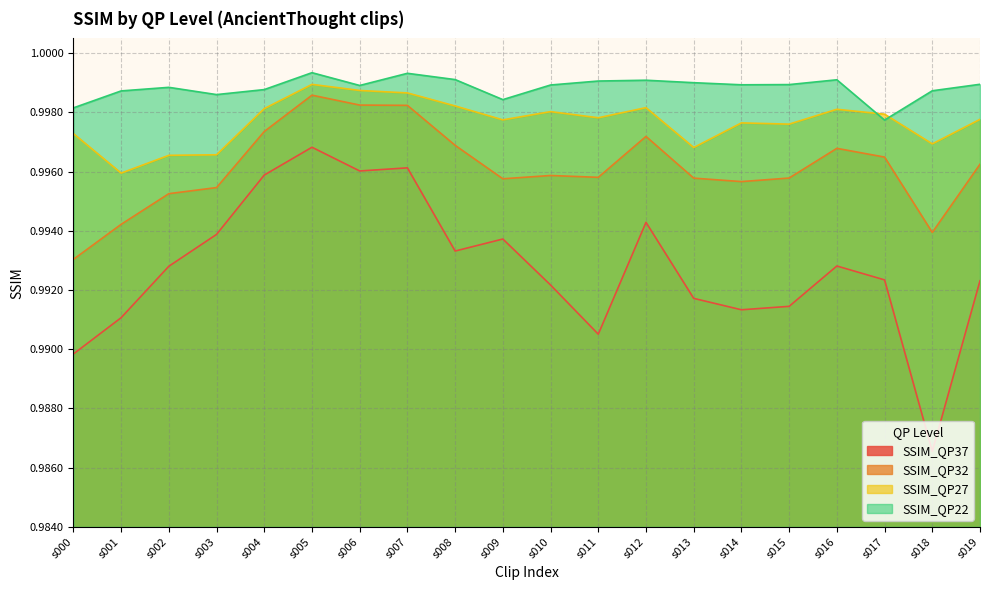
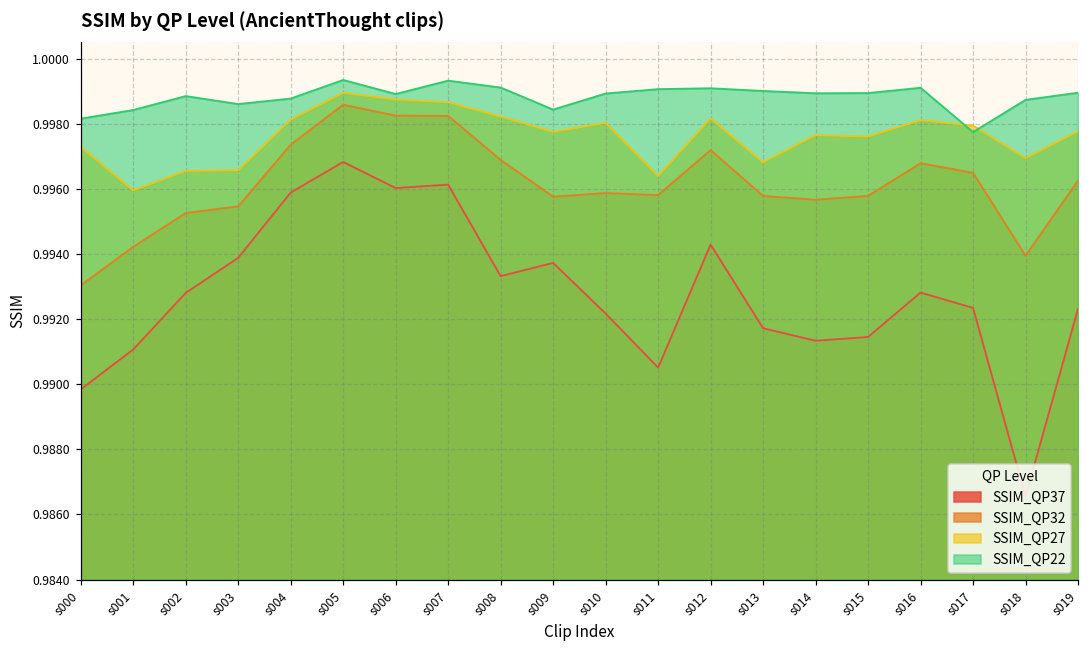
  {
    "SSIM_QP27": {
      "s000": 0.9973,
      "s001": 0.9960,
      "s002": 0.9966,
      "s003": 0.9966,
      "s004": 0.9981,
      "s005": 0.9989,
      "s006": 0.9987,
      "s007": 0.9987,
      "s008": 0.9982,
      "s009": 0.9977,
      "s010": 0.9980,
-     "s011": 0.9978,
+     "s011": 0.9964,
      "s012": 0.9982,
      "s013": 0.9968,
      "s014": 0.9976,
      "s015": 0.9976,
      "s016": 0.9981,
      "s017": 0.9979,
      "s018": 0.9969,
      "s019": 0.9978
    },
    "SSIM_QP22": {
      "s000": 0.9982,
-     "s001": 0.9987,
+     "s001": 0.9984,
      "s002": 0.9988,
      "s003": 0.9986,
      "s004": 0.9988,
      "s005": 0.9993,
      "s006": 0.9989,
      "s007": 0.9993,
      "s008": 0.9991,
      "s009": 0.9984,
      "s010": 0.9989,
      "s011": 0.9991,
      "s012": 0.9991,
      "s013": 0.9990,
      "s014": 0.9989,
      "s015": 0.9989,
      "s016": 0.9991,
      "s017": 0.9977,
      "s018": 0.9987,
      "s019": 0.9990
    }
  }
